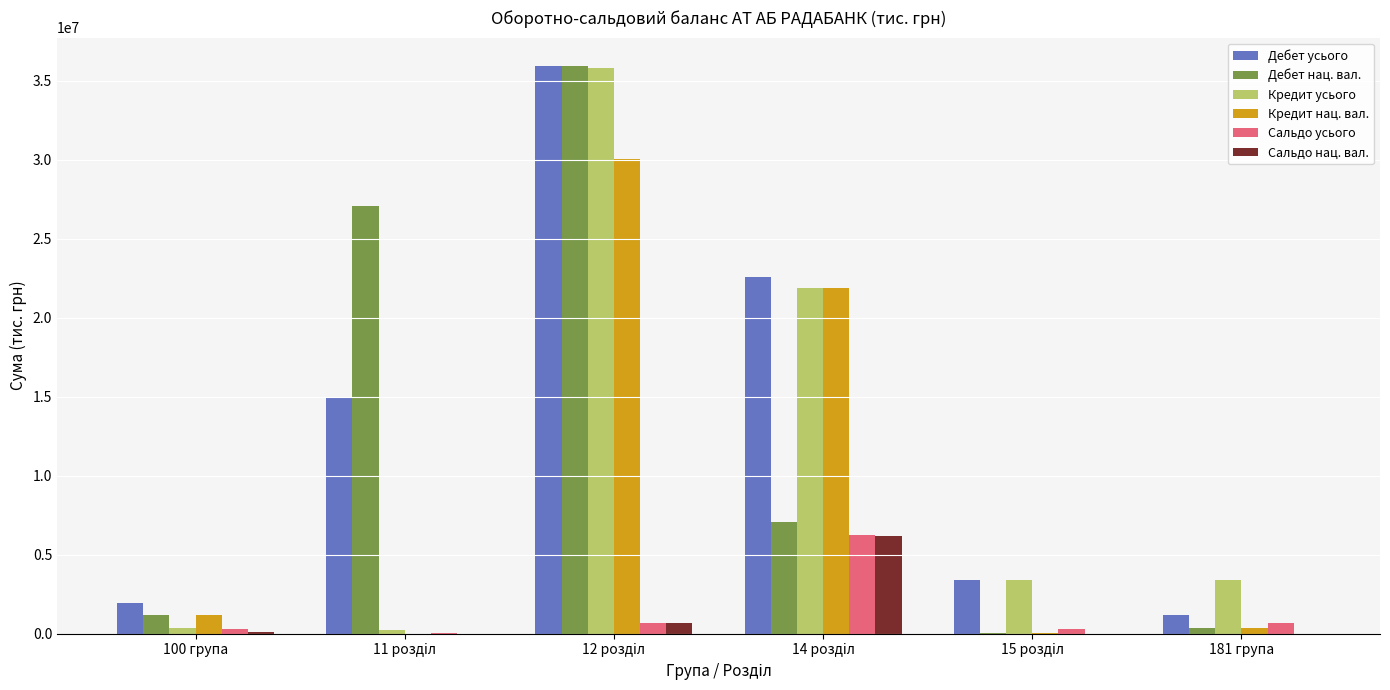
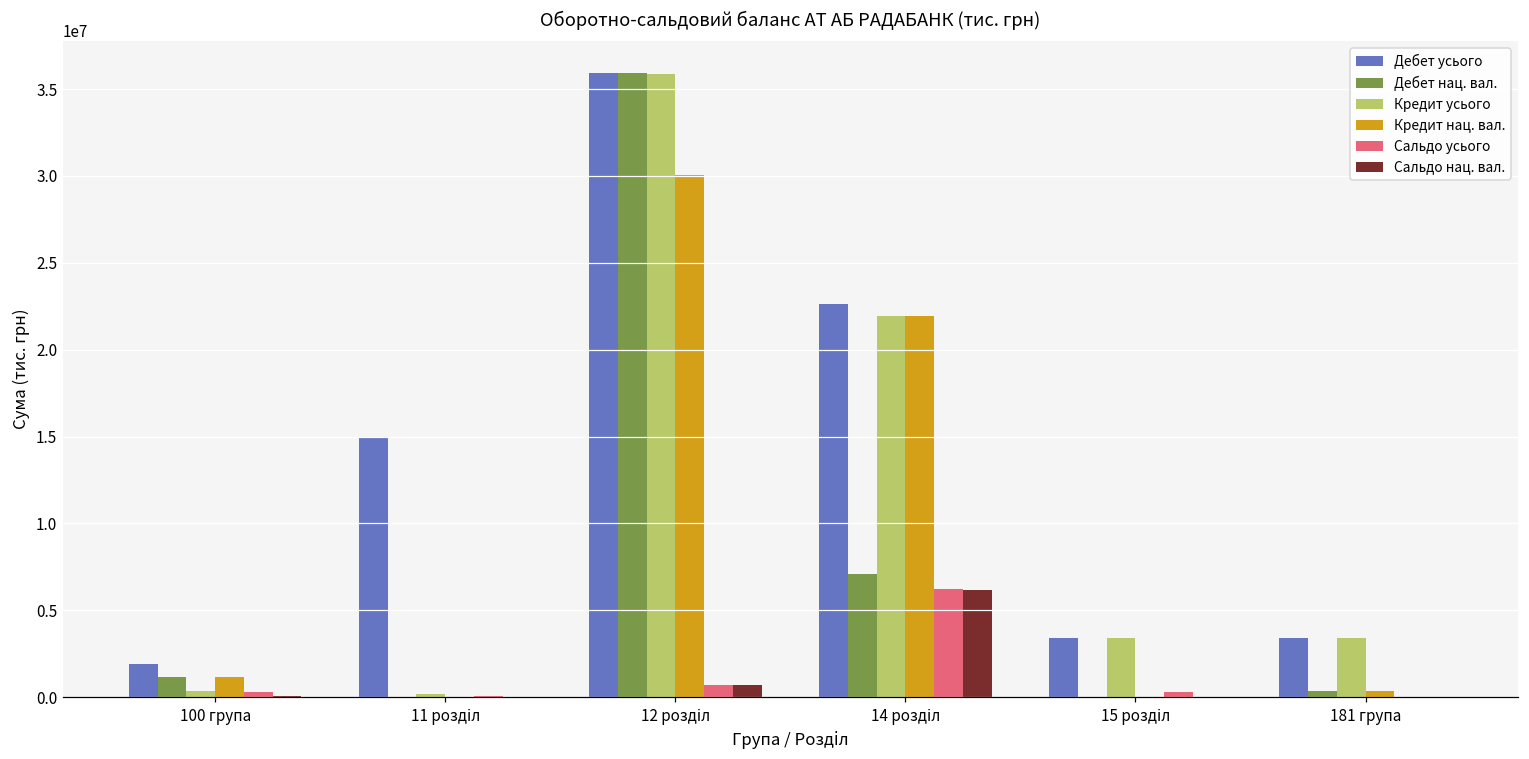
  {
    "Дебет усього": {
      "100 група": 1900000,
      "11 розділ": 14900000,
      "12 розділ": 35900000,
      "14 розділ": 22600000,
      "15 розділ": 3400000,
-     "181 група": 1200000
+     "181 група": 3400000
    },
    "Дебет нац. вал.": {
      "100 група": 1200000,
-     "11 розділ": 27100000,
+     "11 розділ": 0,
      "12 розділ": 35900000,
      "14 розділ": 7100000,
      "181 група": 300000
    },
    "Кредит усього": {
      "100 група": 300000,
      "11 розділ": 200000,
      "12 розділ": 35800000,
      "14 розділ": 21900000,
      "15 розділ": 3400000,
      "181 група": 3400000
    },
    "Кредит нац. вал.": {
      "100 група": 1200000,
      "11 розділ": 0,
      "12 розділ": 30100000,
      "14 розділ": 21900000,
      "181 група": 300000
    },
    "Сальдо усього": {
      "100 група": 300000,
      "12 розділ": 700000,
      "14 розділ": 6200000,
      "15 розділ": 300000,
-     "181 група": 700000
+     "181 група": 0
    },
    "Сальдо нац. вал.": {
      "11 розділ": 0,
      "12 розділ": 700000,
      "14 розділ": 6200000
    }
  }
